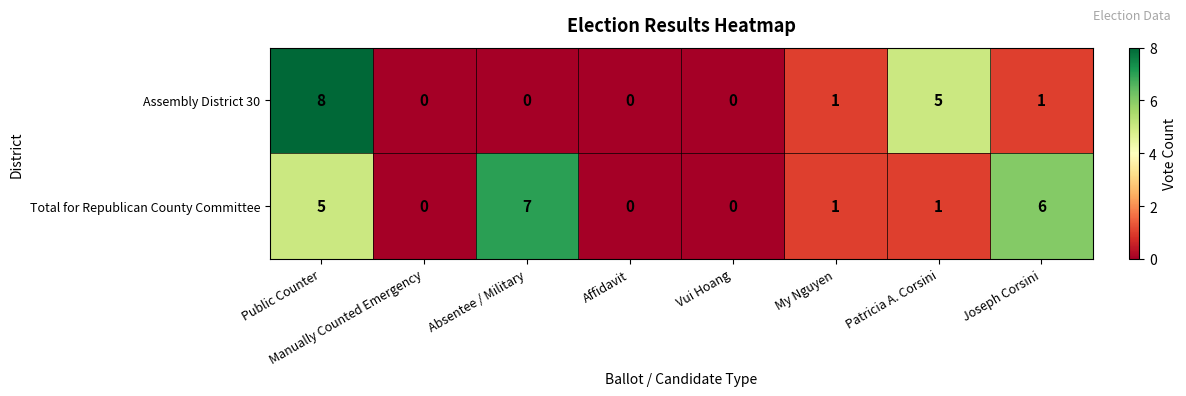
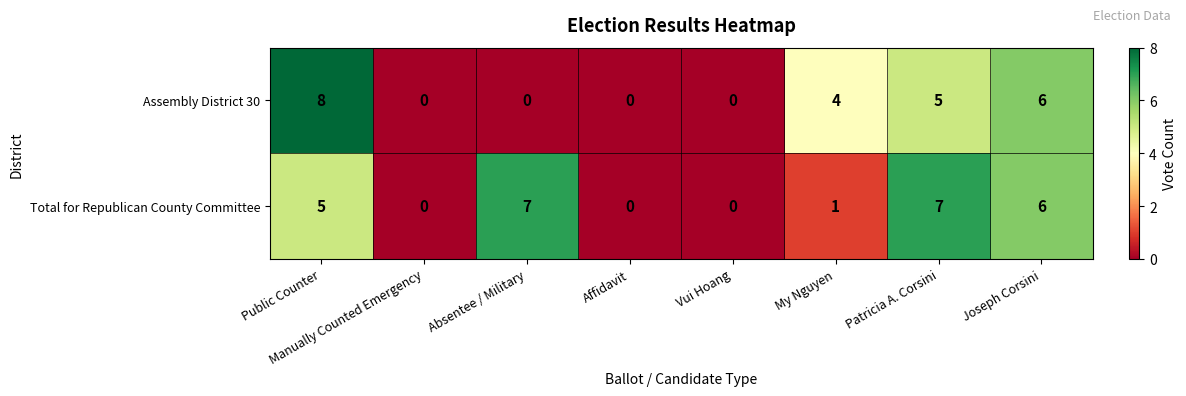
  {
    "Assembly District 30": {
      "Public Counter": 8,
      "Manually Counted Emergency": 0,
      "Absentee / Military": 0,
      "Affidavit": 0,
      "Vui Hoang": 0,
-     "My Nguyen": 1,
+     "My Nguyen": 4,
      "Patricia A. Corsini": 5,
-     "Joseph Corsini": 1
+     "Joseph Corsini": 6
    },
    "Total for Republican County Committee": {
      "Public Counter": 5,
      "Manually Counted Emergency": 0,
      "Absentee / Military": 7,
      "Affidavit": 0,
      "Vui Hoang": 0,
      "My Nguyen": 1,
-     "Patricia A. Corsini": 1,
+     "Patricia A. Corsini": 7,
      "Joseph Corsini": 6
    }
  }
